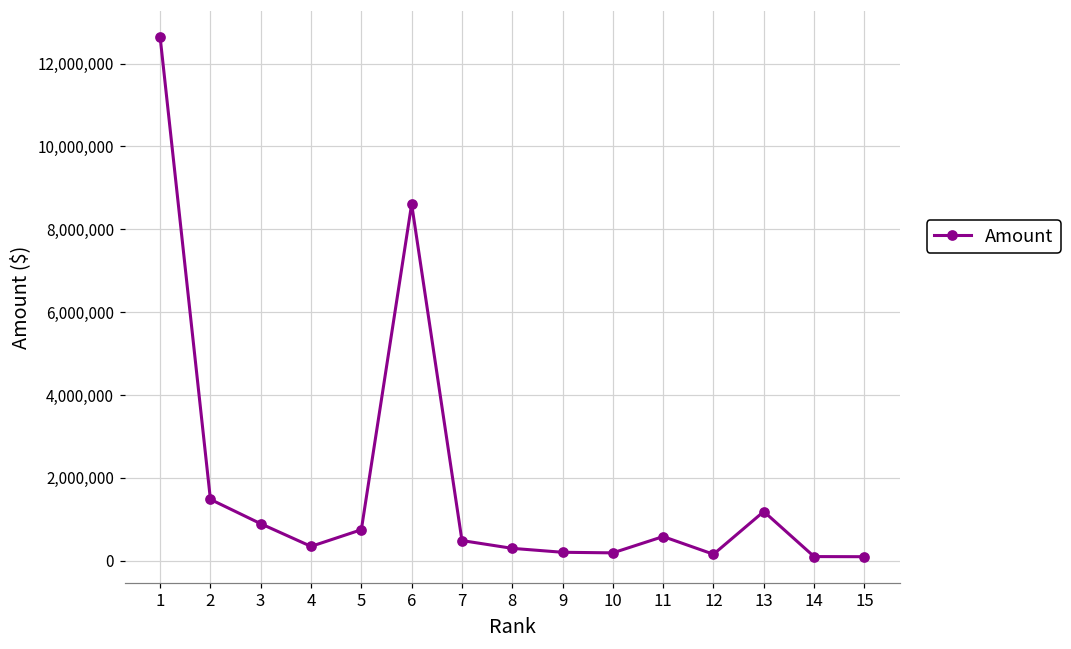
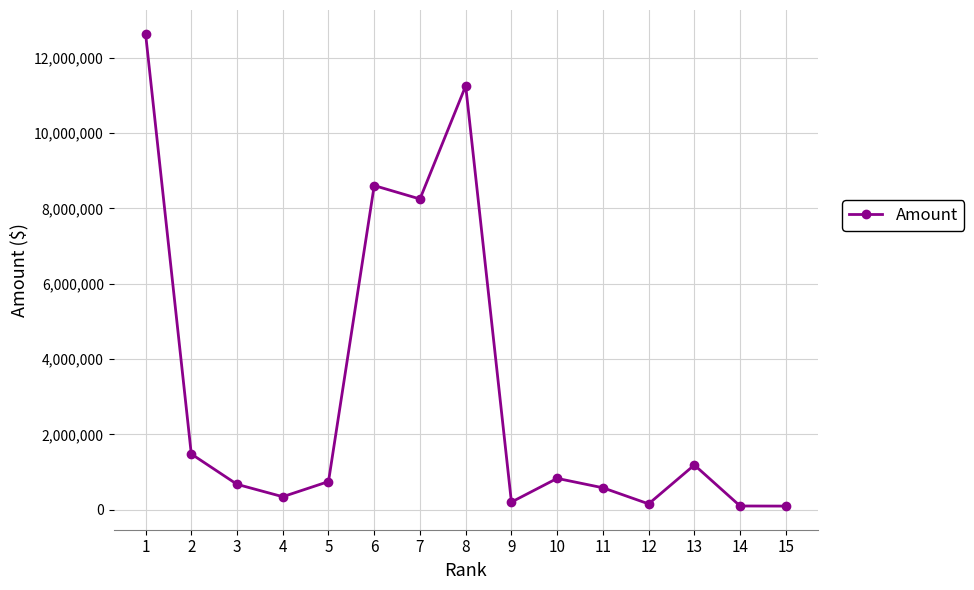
  {
    "1": "12,600,000",
    "2": "1,500,000",
-   "3": "900,000",
+   "3": "700,000",
    "4": "300,000",
    "5": "700,000",
    "6": "8,600,000",
-   "7": "500,000",
-   "8": "300,000",
+   "7": "8,300,000",
+   "8": "11,300,000",
    "9": "200,000",
-   "10": "200,000",
+   "10": "800,000",
    "11": "600,000",
    "12": "200,000",
    "13": "1,200,000",
    "14": "100,000",
    "15": "100,000"
  }
